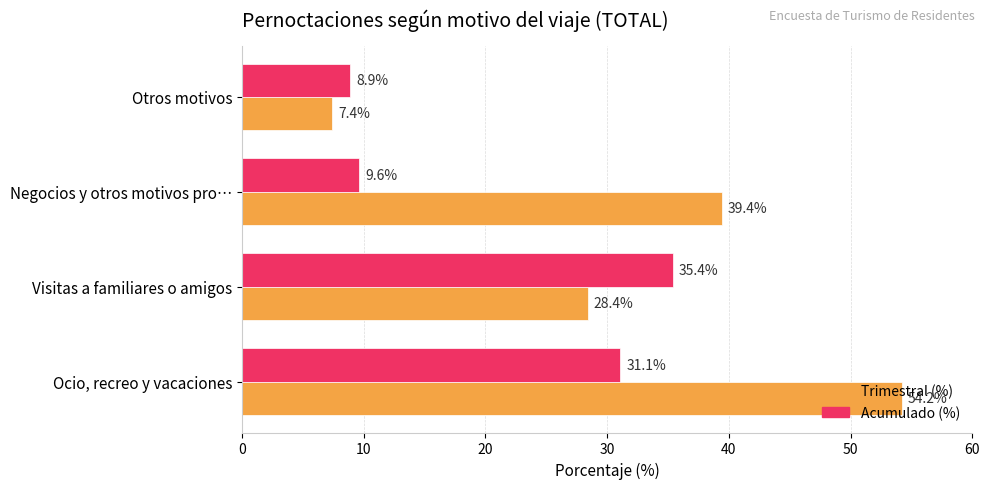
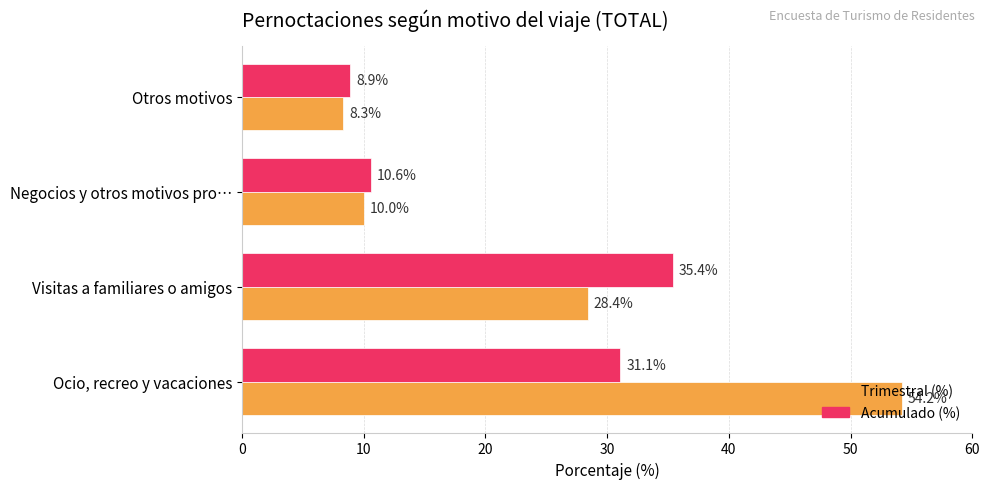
  {
    "Trimestral (%)": {
-     "Otros motivos": "7.4%",
-     "Negocios y otros motivos pro…": "39.4%",
+     "Otros motivos": "8.3%",
+     "Negocios y otros motivos pro…": "10.0%",
      "Visitas a familiares o amigos": "28.4%",
      "Ocio, recreo y vacaciones": "54.2%"
    },
    "Acumulado (%)": {
      "Otros motivos": "8.9%",
-     "Negocios y otros motivos pro…": "9.6%",
+     "Negocios y otros motivos pro…": "10.6%",
      "Visitas a familiares o amigos": "35.4%",
      "Ocio, recreo y vacaciones": "31.1%"
    }
  }
